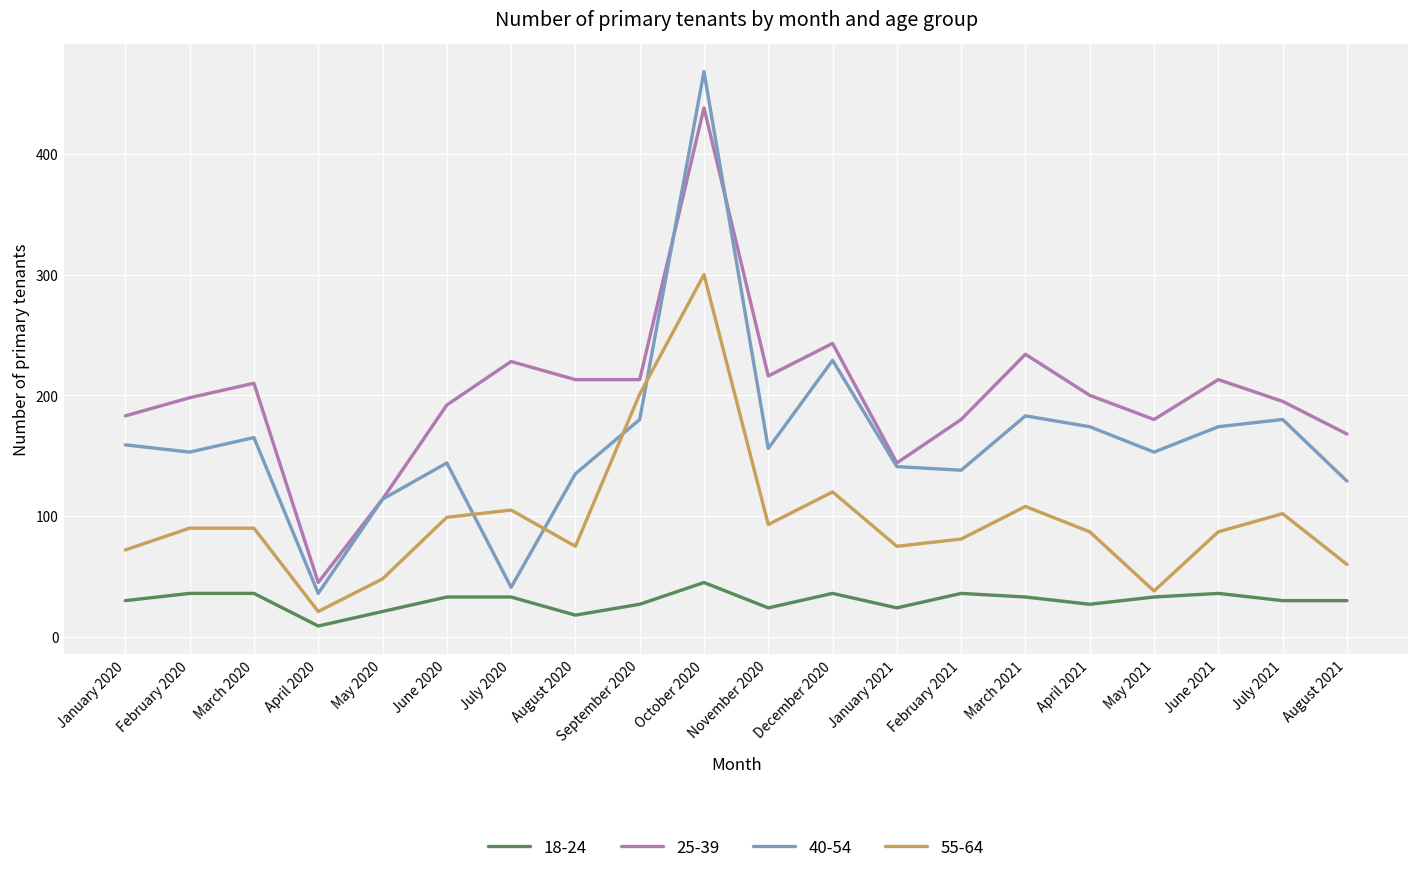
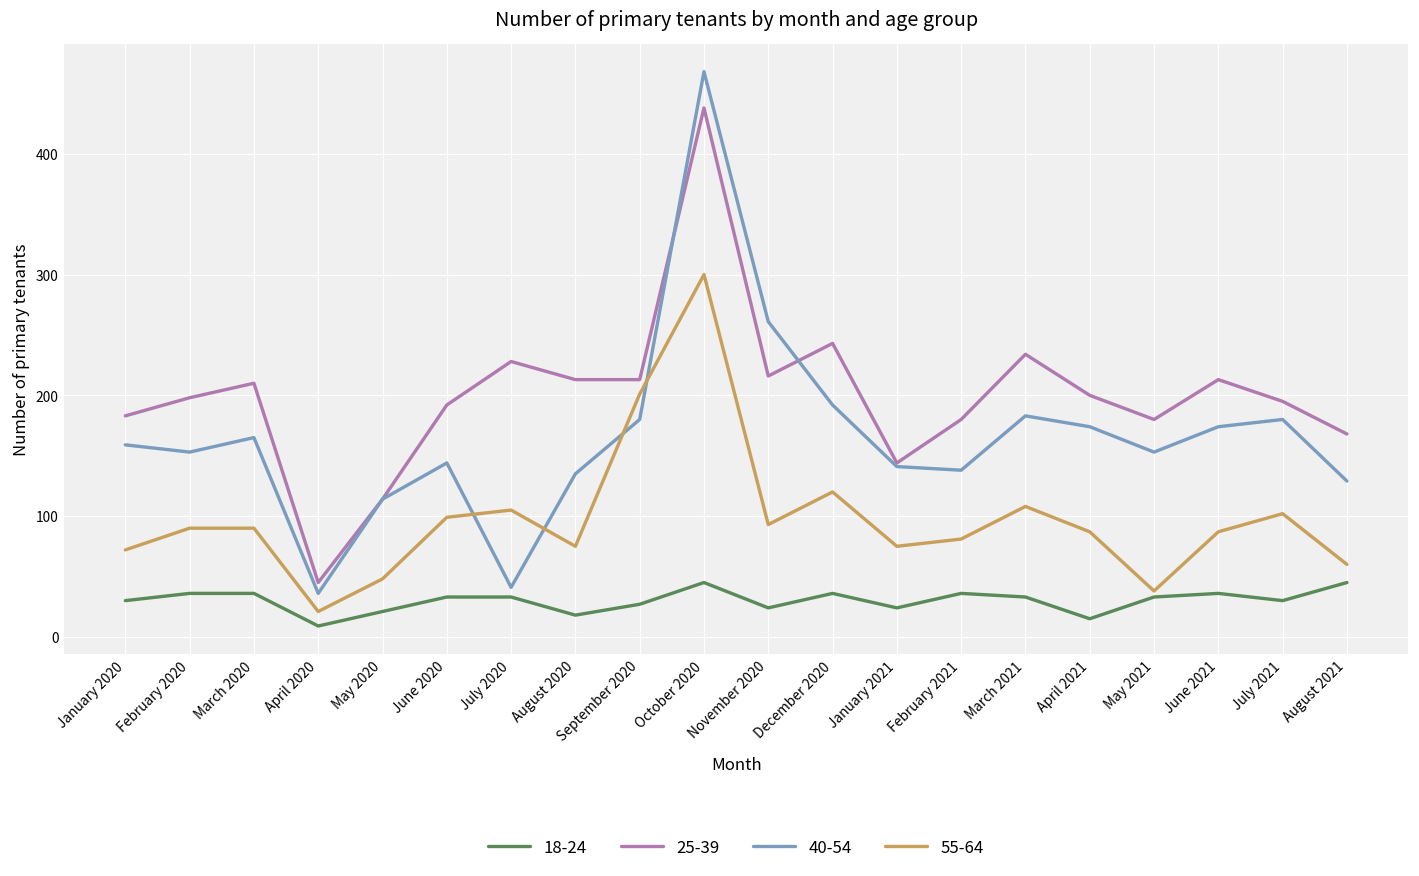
  {
    "18-24": {
      "January 2020": 30,
      "February 2020": 36,
      "March 2020": 36,
      "April 2020": 9,
      "May 2020": 21,
      "June 2020": 33,
      "July 2020": 33,
      "August 2020": 18,
      "September 2020": 27,
      "October 2020": 45,
      "November 2020": 24,
      "December 2020": 36,
      "January 2021": 24,
      "February 2021": 36,
      "March 2021": 33,
-     "April 2021": 27,
+     "April 2021": 15,
      "May 2021": 33,
      "June 2021": 36,
      "July 2021": 30,
-     "August 2021": 30
+     "August 2021": 45
    },
    "25-39": {
      "January 2020": 183,
      "February 2020": 198,
      "March 2020": 210,
      "April 2020": 45,
      "June 2020": 192,
      "July 2020": 228,
      "August 2020": 213,
      "September 2020": 213,
      "October 2020": 438,
      "November 2020": 216,
      "December 2020": 243,
      "January 2021": 144,
      "February 2021": 180,
      "March 2021": 234,
      "April 2021": 200,
      "May 2021": 180,
      "June 2021": 213,
      "July 2021": 195,
      "August 2021": 168
    },
    "40-54": {
      "January 2020": 159,
      "February 2020": 153,
      "March 2020": 165,
      "April 2020": 36,
      "June 2020": 144,
      "July 2020": 41,
      "August 2020": 135,
      "September 2020": 180,
      "October 2020": 468,
-     "November 2020": 156,
-     "December 2020": 229,
+     "November 2020": 261,
+     "December 2020": 192,
      "January 2021": 141,
      "February 2021": 138,
      "March 2021": 183,
      "April 2021": 174,
      "May 2021": 153,
      "June 2021": 174,
      "July 2021": 180,
      "August 2021": 129
    },
    "55-64": {
      "January 2020": 72,
      "February 2020": 90,
      "March 2020": 90,
      "April 2020": 21,
      "May 2020": 48,
      "June 2020": 99,
      "July 2020": 105,
      "August 2020": 75,
      "September 2020": 201,
      "October 2020": 300,
      "November 2020": 93,
      "December 2020": 120,
      "January 2021": 75,
      "February 2021": 81,
      "March 2021": 108,
      "April 2021": 87,
      "May 2021": 38,
      "June 2021": 87,
      "July 2021": 102,
      "August 2021": 60
    }
  }
